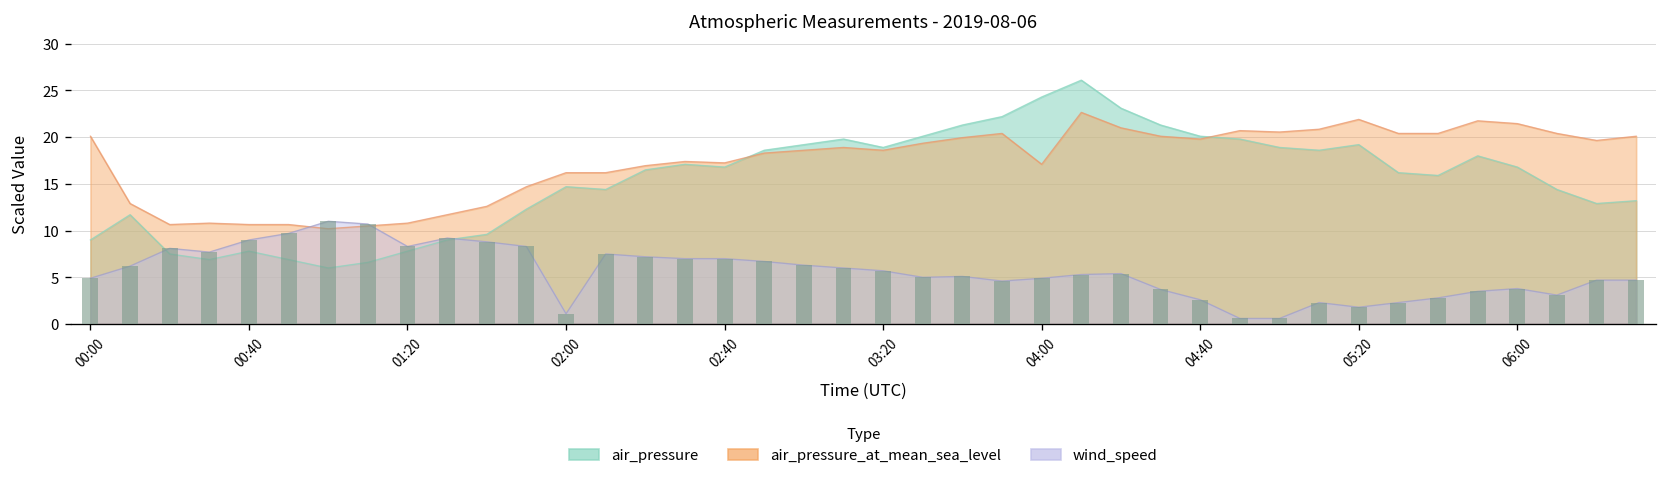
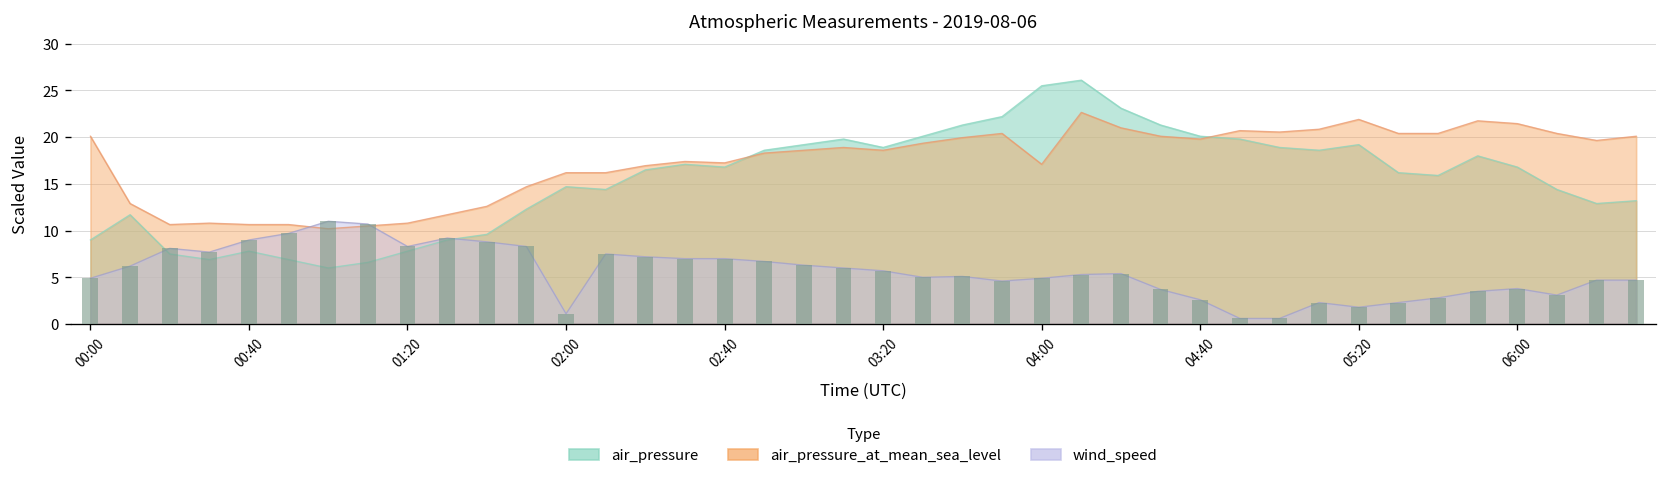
  {
    "air_pressure": {
      "00:00": 9,
      "00:40": 8,
      "01:20": 8,
      "02:00": 15,
      "02:40": 17,
-     "04:00": 24,
+     "04:00": 26,
      "05:20": 19,
      "06:00": 17
    },
    "air_pressure_at_mean_sea_level": {
      "00:00": 20,
      "00:40": 11,
      "01:20": 11,
      "02:00": 16,
      "02:40": 17,
      "04:00": 17,
      "05:20": 22,
      "06:00": 21
    },
    "wind_speed": {
      "00:00": 5,
      "00:40": 9,
      "01:20": 8,
      "02:00": 1,
      "02:40": 7,
      "03:20": 6,
      "04:00": 5,
      "04:40": 3,
      "05:20": 2,
      "06:00": 4
    }
  }
